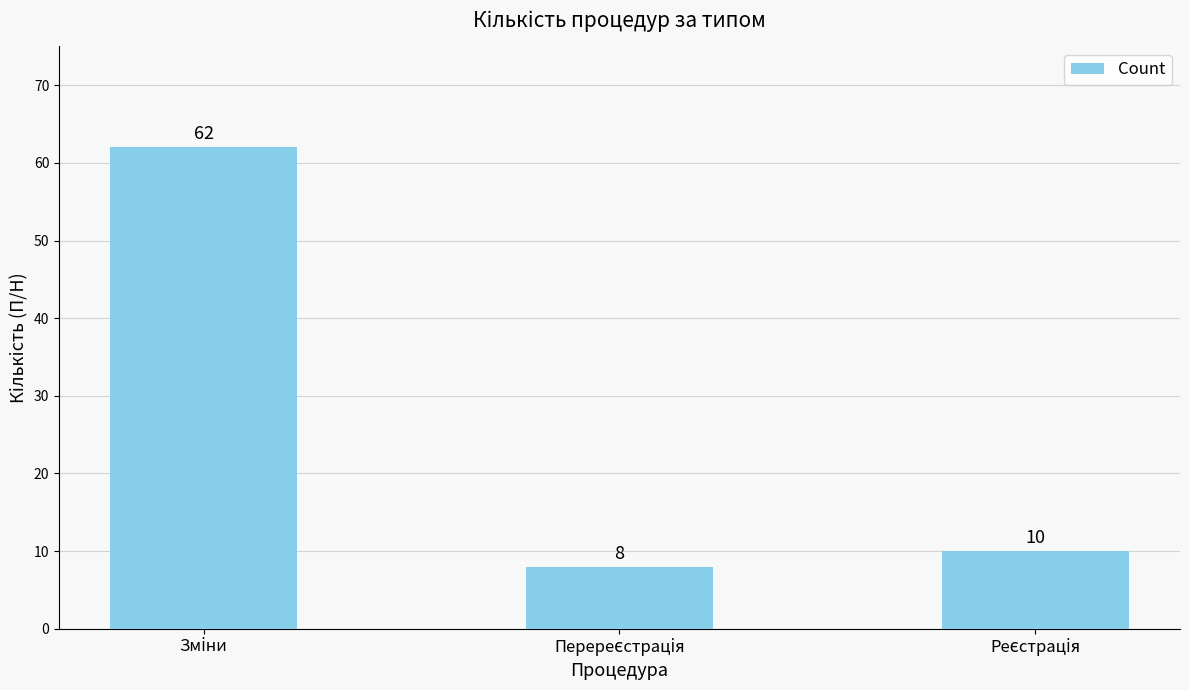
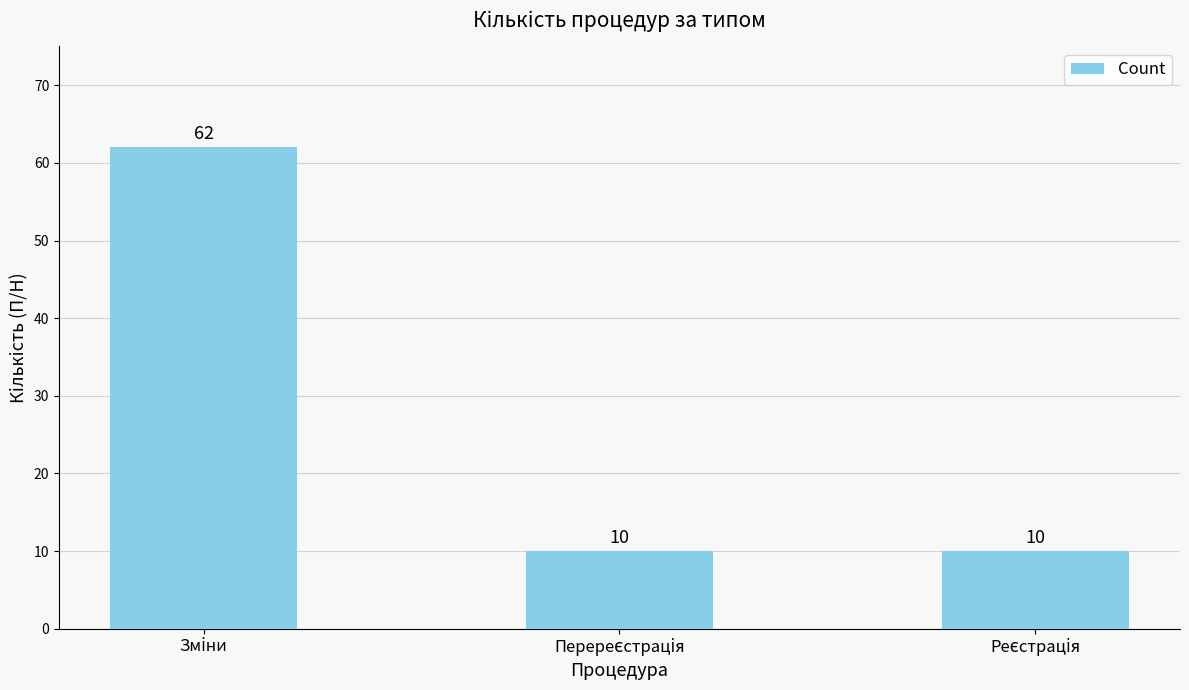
  {
    "Зміни": 62,
-   "Перереєстрація": 8,
+   "Перереєстрація": 10,
    "Реєстрація": 10
  }
